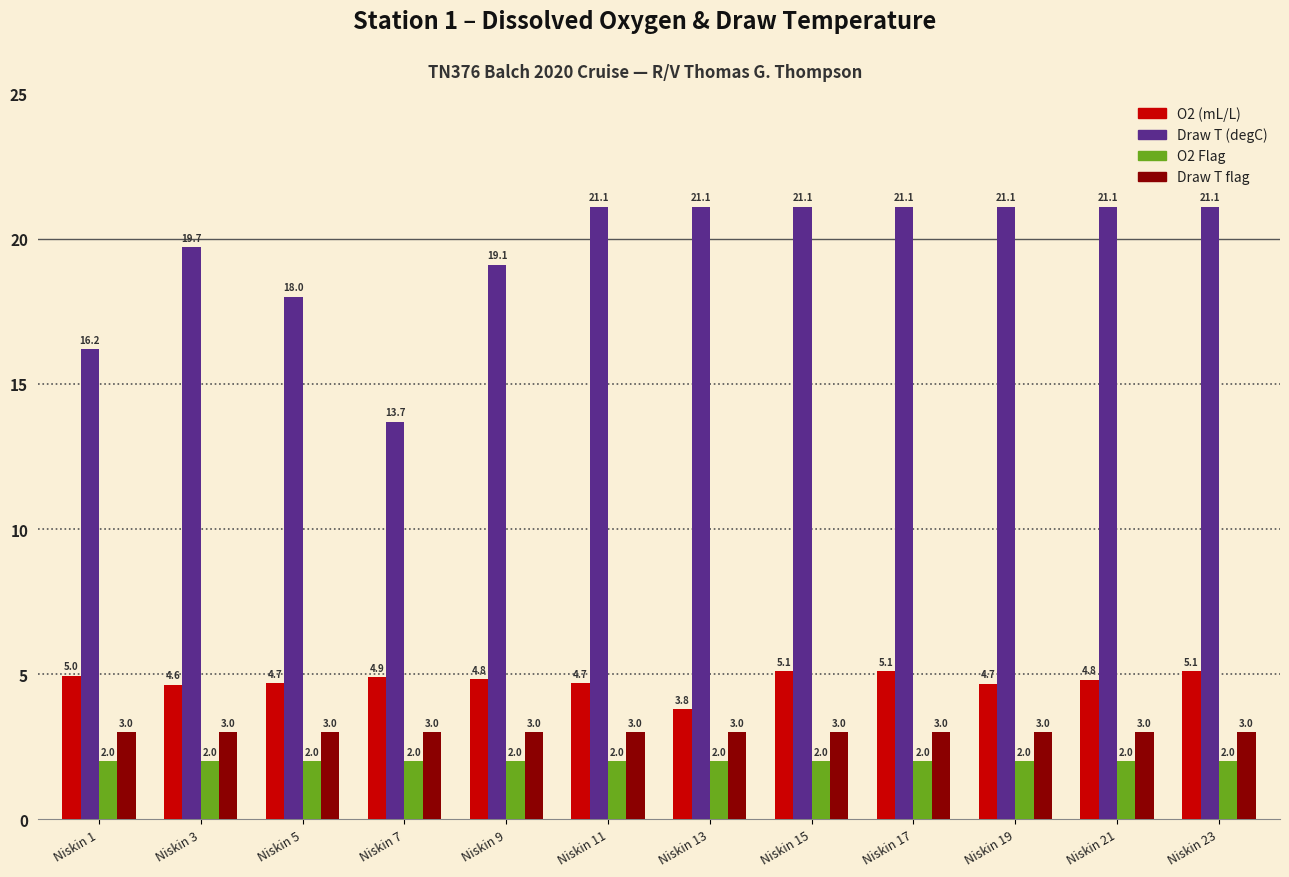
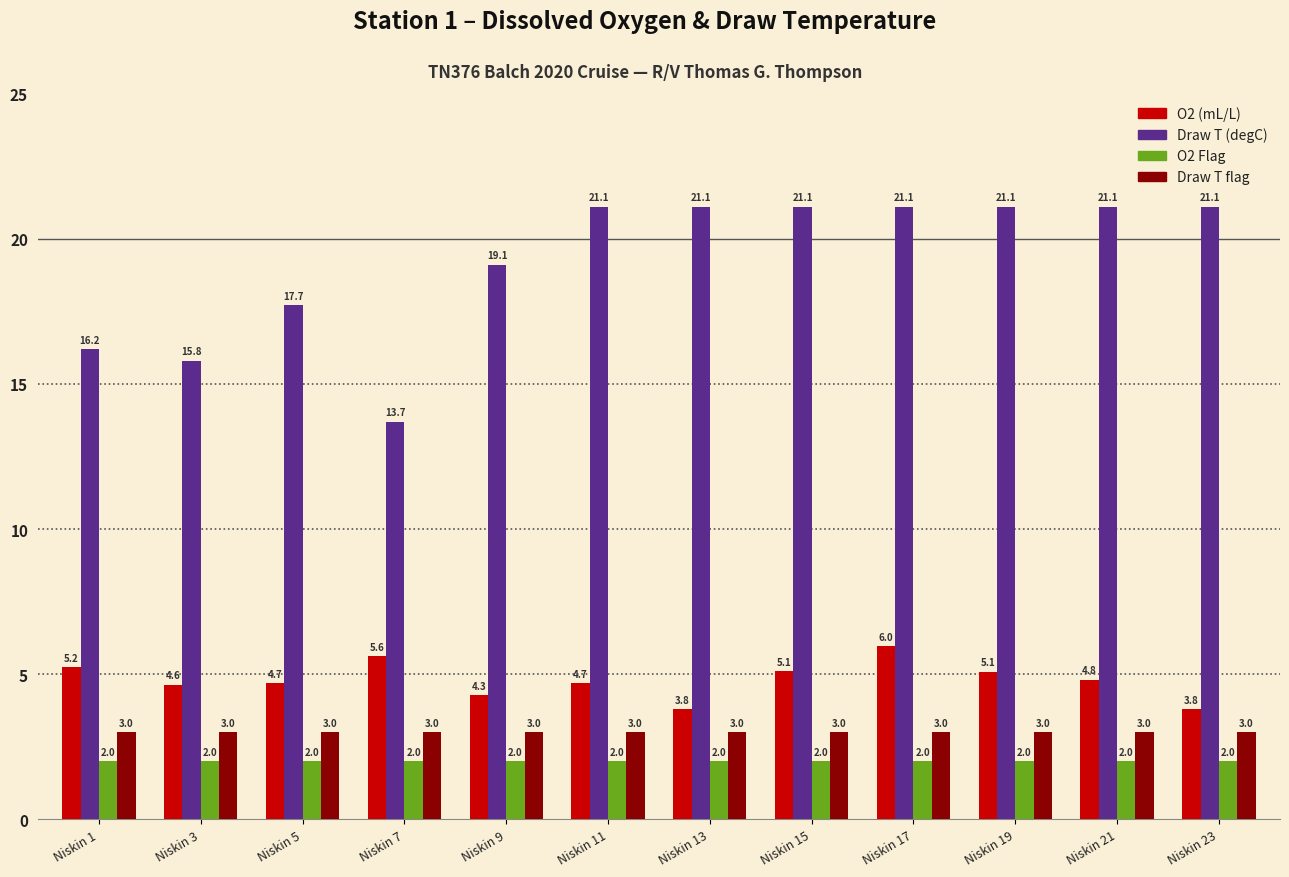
  {
    "O2 (mL/L)": {
-     "Niskin 1": 5.0,
+     "Niskin 1": 5.2,
      "Niskin 3": 4.6,
      "Niskin 5": 4.7,
-     "Niskin 7": 4.9,
-     "Niskin 9": 4.8,
+     "Niskin 7": 5.6,
+     "Niskin 9": 4.3,
      "Niskin 11": 4.7,
      "Niskin 13": 3.8,
      "Niskin 15": 5.1,
-     "Niskin 17": 5.1,
-     "Niskin 19": 4.7,
+     "Niskin 17": 6.0,
+     "Niskin 19": 5.1,
      "Niskin 21": 4.8,
-     "Niskin 23": 5.1
+     "Niskin 23": 3.8
    },
    "Draw T (degC)": {
      "Niskin 1": 16.2,
-     "Niskin 3": 19.7,
-     "Niskin 5": 18.0,
+     "Niskin 3": 15.8,
+     "Niskin 5": 17.7,
      "Niskin 7": 13.7,
      "Niskin 9": 19.1,
      "Niskin 11": 21.1,
      "Niskin 13": 21.1,
      "Niskin 15": 21.1,
      "Niskin 17": 21.1,
      "Niskin 19": 21.1,
      "Niskin 21": 21.1,
      "Niskin 23": 21.1
    },
    "O2 Flag": {
      "Niskin 1": 2.0,
      "Niskin 3": 2.0,
      "Niskin 5": 2.0,
      "Niskin 7": 2.0,
      "Niskin 9": 2.0,
      "Niskin 11": 2.0,
      "Niskin 13": 2.0,
      "Niskin 15": 2.0,
      "Niskin 17": 2.0,
      "Niskin 19": 2.0,
      "Niskin 21": 2.0,
      "Niskin 23": 2.0
    },
    "Draw T flag": {
      "Niskin 1": 3.0,
      "Niskin 3": 3.0,
      "Niskin 5": 3.0,
      "Niskin 7": 3.0,
      "Niskin 9": 3.0,
      "Niskin 11": 3.0,
      "Niskin 13": 3.0,
      "Niskin 15": 3.0,
      "Niskin 17": 3.0,
      "Niskin 19": 3.0,
      "Niskin 21": 3.0,
      "Niskin 23": 3.0
    }
  }
